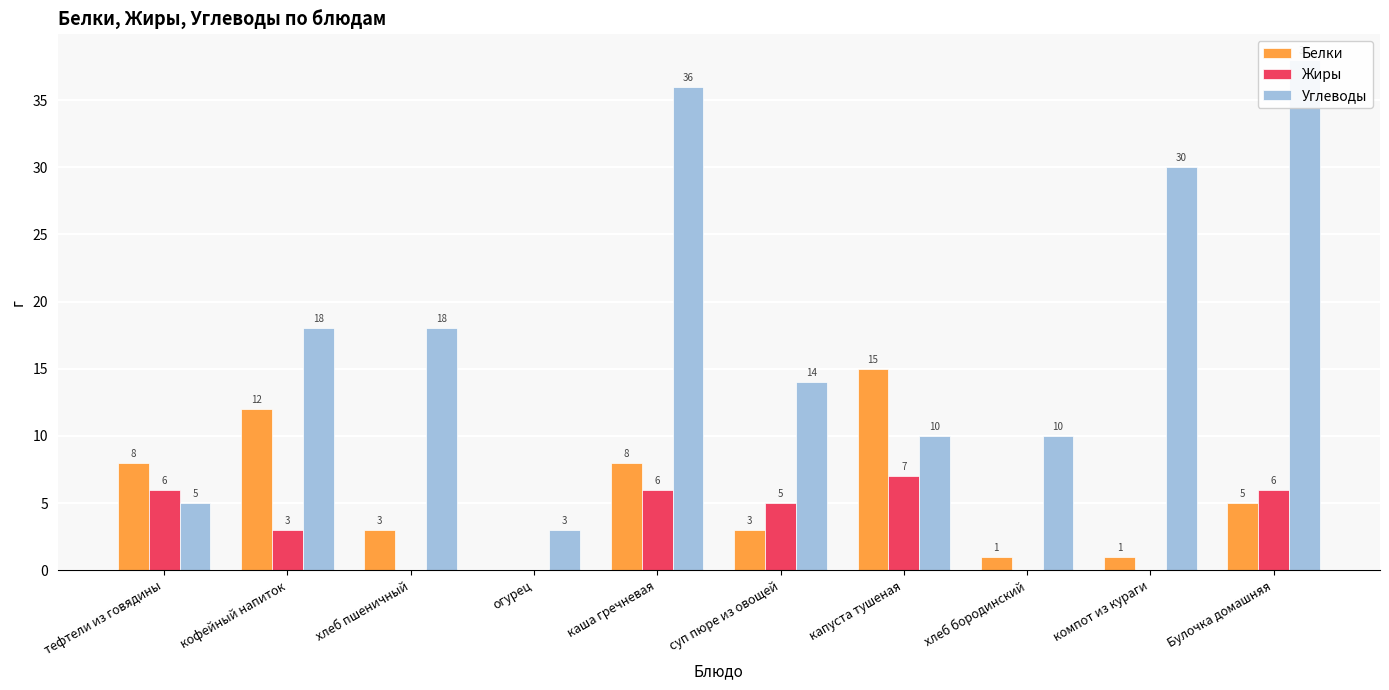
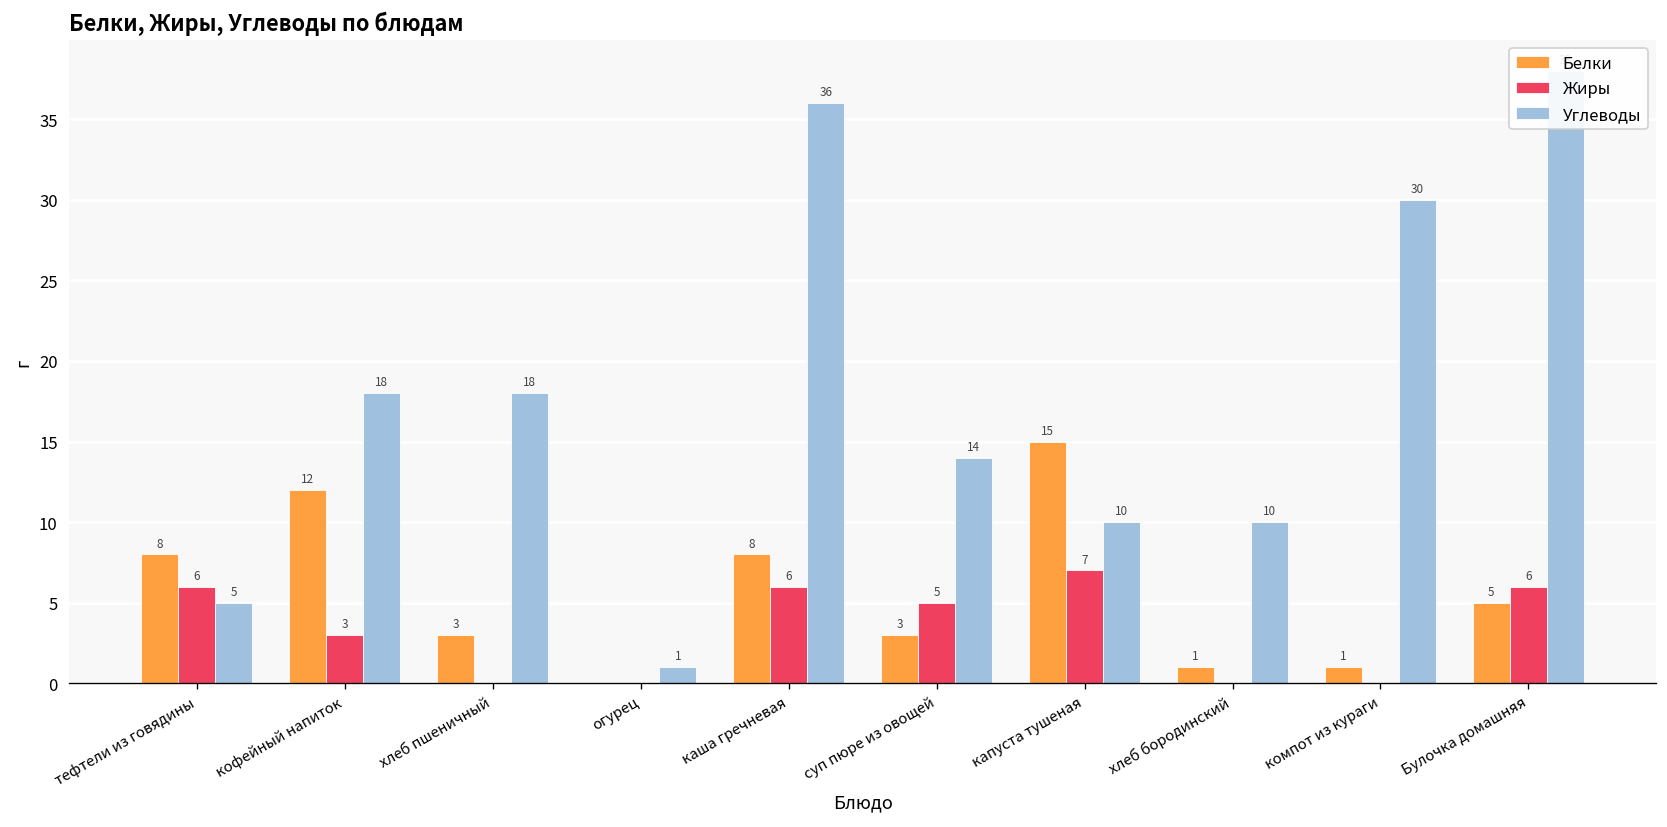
  {
    "Белки": {
      "тефтели из говядины": 8,
      "кофейный напиток": 12,
      "хлеб пшеничный": 3,
      "каша гречневая": 8,
      "суп пюре из овощей": 3,
      "капуста тушеная": 15,
      "хлеб бородинский": 1,
      "компот из кураги": 1,
      "Булочка домашняя": 5
    },
    "Жиры": {
      "тефтели из говядины": 6,
      "кофейный напиток": 3,
      "каша гречневая": 6,
      "суп пюре из овощей": 5,
      "капуста тушеная": 7,
      "Булочка домашняя": 6
    },
    "Углеводы": {
      "тефтели из говядины": 5,
      "кофейный напиток": 18,
      "хлеб пшеничный": 18,
-     "огурец": 3,
+     "огурец": 1,
      "каша гречневая": 36,
      "суп пюре из овощей": 14,
      "капуста тушеная": 10,
      "хлеб бородинский": 10,
      "компот из кураги": 30
    }
  }
